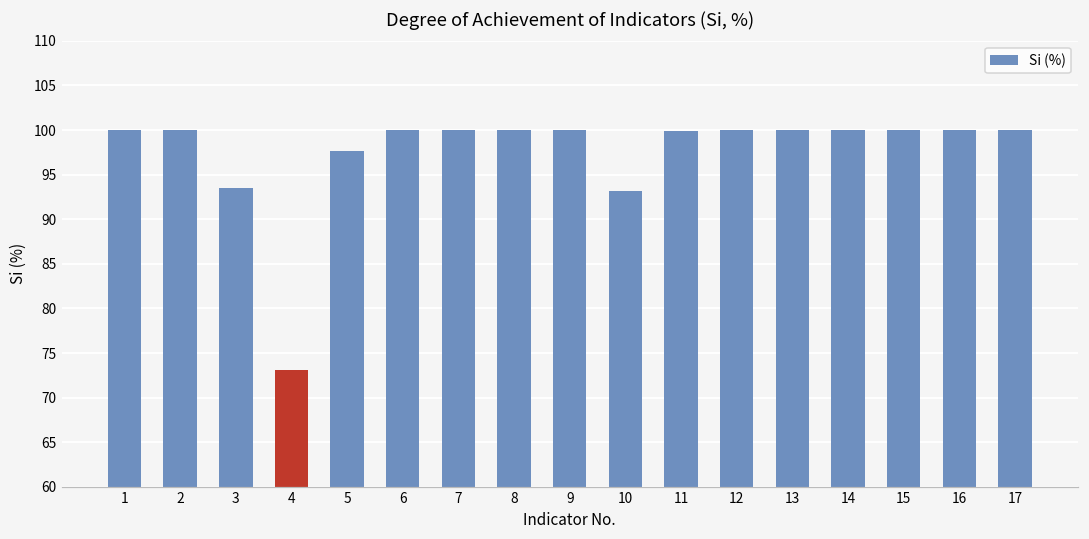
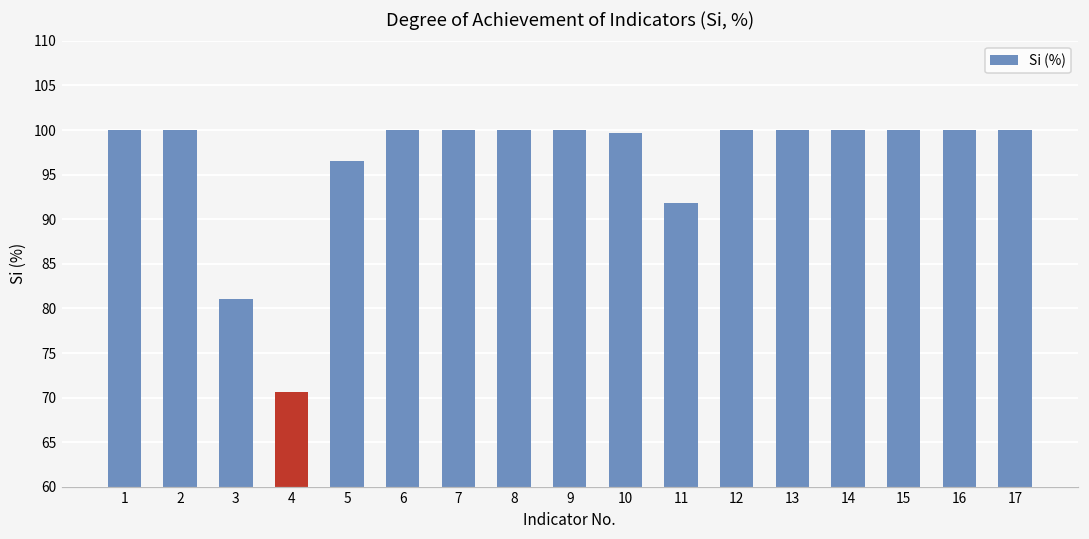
  {
    "1": 100,
    "2": 100,
-   "3": 94,
-   "4": 73,
-   "5": 98,
+   "3": 81,
+   "4": 71,
+   "5": 97,
    "6": 100,
    "7": 100,
    "8": 100,
    "9": 100,
-   "10": 93,
-   "11": 100,
+   "10": 100,
+   "11": 92,
    "12": 100,
    "13": 100,
    "14": 100,
    "15": 100,
    "16": 100,
    "17": 100
  }
